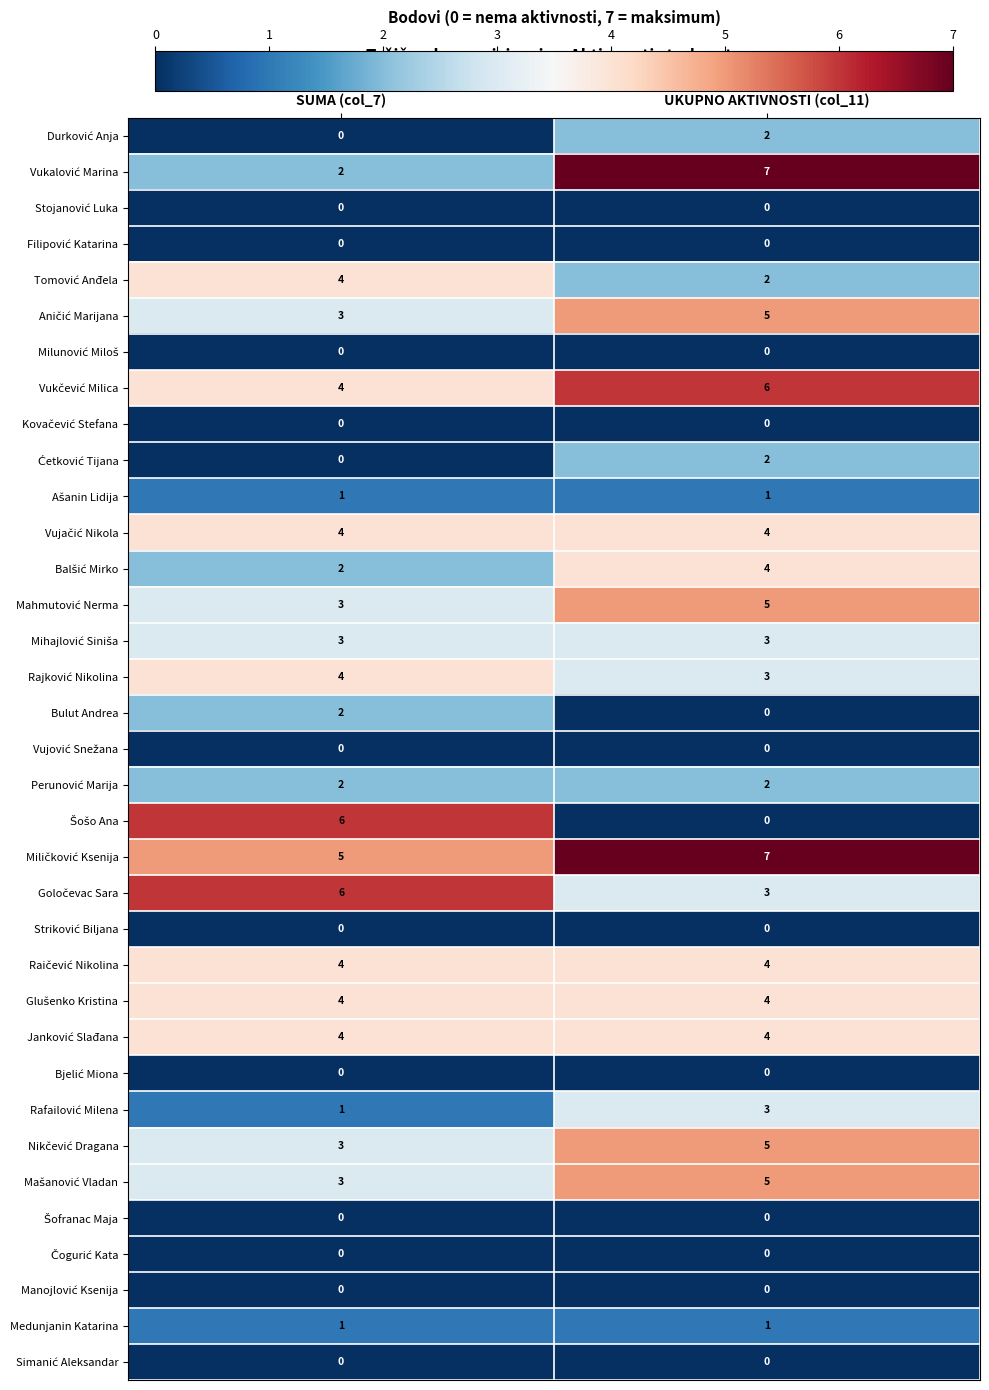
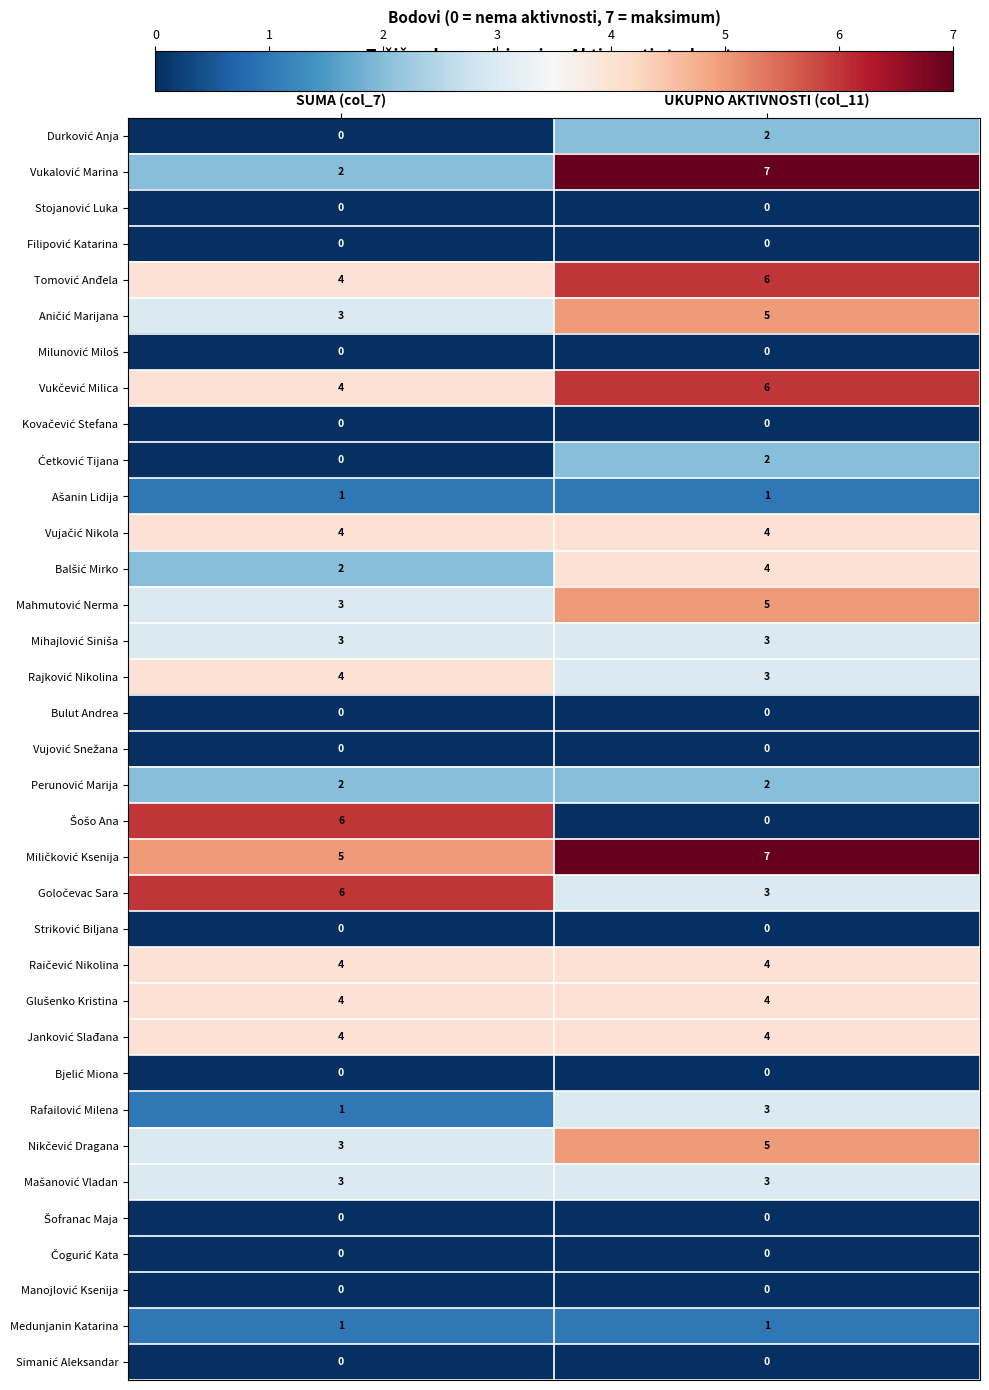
  {
    "Durković Anja": {
      "SUMA (col_7)": 0,
      "UKUPNO AKTIVNOSTI (col_11)": 2
    },
    "Vukalović Marina": {
      "SUMA (col_7)": 2,
      "UKUPNO AKTIVNOSTI (col_11)": 7
    },
    "Stojanović Luka": {
      "SUMA (col_7)": 0,
      "UKUPNO AKTIVNOSTI (col_11)": 0
    },
    "Filipović Katarina": {
      "SUMA (col_7)": 0,
      "UKUPNO AKTIVNOSTI (col_11)": 0
    },
    "Tomović Anđela": {
      "SUMA (col_7)": 4,
-     "UKUPNO AKTIVNOSTI (col_11)": 2
+     "UKUPNO AKTIVNOSTI (col_11)": 6
    },
    "Aničić Marijana": {
      "SUMA (col_7)": 3,
      "UKUPNO AKTIVNOSTI (col_11)": 5
    },
    "Milunović Miloš": {
      "SUMA (col_7)": 0,
      "UKUPNO AKTIVNOSTI (col_11)": 0
    },
    "Vukčević Milica": {
      "SUMA (col_7)": 4,
      "UKUPNO AKTIVNOSTI (col_11)": 6
    },
    "Kovačević Stefana": {
      "SUMA (col_7)": 0,
      "UKUPNO AKTIVNOSTI (col_11)": 0
    },
    "Ćetković Tijana": {
      "SUMA (col_7)": 0,
      "UKUPNO AKTIVNOSTI (col_11)": 2
    },
    "Ašanin Lidija": {
      "SUMA (col_7)": 1,
      "UKUPNO AKTIVNOSTI (col_11)": 1
    },
    "Vujačić Nikola": {
      "SUMA (col_7)": 4,
      "UKUPNO AKTIVNOSTI (col_11)": 4
    },
    "Balšić Mirko": {
      "SUMA (col_7)": 2,
      "UKUPNO AKTIVNOSTI (col_11)": 4
    },
    "Mahmutović Nerma": {
      "SUMA (col_7)": 3,
      "UKUPNO AKTIVNOSTI (col_11)": 5
    },
    "Mihajlović Siniša": {
      "SUMA (col_7)": 3,
      "UKUPNO AKTIVNOSTI (col_11)": 3
    },
    "Rajković Nikolina": {
      "SUMA (col_7)": 4,
      "UKUPNO AKTIVNOSTI (col_11)": 3
    },
    "Bulut Andrea": {
-     "SUMA (col_7)": 2,
+     "SUMA (col_7)": 0,
      "UKUPNO AKTIVNOSTI (col_11)": 0
    },
    "Vujović Snežana": {
      "SUMA (col_7)": 0,
      "UKUPNO AKTIVNOSTI (col_11)": 0
    },
    "Perunović Marija": {
      "SUMA (col_7)": 2,
      "UKUPNO AKTIVNOSTI (col_11)": 2
    },
    "Šošo Ana": {
      "SUMA (col_7)": 6,
      "UKUPNO AKTIVNOSTI (col_11)": 0
    },
    "Miličković Ksenija": {
      "SUMA (col_7)": 5,
      "UKUPNO AKTIVNOSTI (col_11)": 7
    },
    "Goločevac Sara": {
      "SUMA (col_7)": 6,
      "UKUPNO AKTIVNOSTI (col_11)": 3
    },
    "Striković Biljana": {
      "SUMA (col_7)": 0,
      "UKUPNO AKTIVNOSTI (col_11)": 0
    },
    "Raičević Nikolina": {
      "SUMA (col_7)": 4,
      "UKUPNO AKTIVNOSTI (col_11)": 4
    },
    "Glušenko Kristina": {
      "SUMA (col_7)": 4,
      "UKUPNO AKTIVNOSTI (col_11)": 4
    },
    "Janković Slađana": {
      "SUMA (col_7)": 4,
      "UKUPNO AKTIVNOSTI (col_11)": 4
    },
    "Bjelić Miona": {
      "SUMA (col_7)": 0,
      "UKUPNO AKTIVNOSTI (col_11)": 0
    },
    "Rafailović Milena": {
      "SUMA (col_7)": 1,
      "UKUPNO AKTIVNOSTI (col_11)": 3
    },
    "Nikčević Dragana": {
      "SUMA (col_7)": 3,
      "UKUPNO AKTIVNOSTI (col_11)": 5
    },
    "Mašanović Vladan": {
      "SUMA (col_7)": 3,
-     "UKUPNO AKTIVNOSTI (col_11)": 5
+     "UKUPNO AKTIVNOSTI (col_11)": 3
    },
    "Šofranac Maja": {
      "SUMA (col_7)": 0,
      "UKUPNO AKTIVNOSTI (col_11)": 0
    },
    "Čogurić Kata": {
      "SUMA (col_7)": 0,
      "UKUPNO AKTIVNOSTI (col_11)": 0
    },
    "Manojlović Ksenija": {
      "SUMA (col_7)": 0,
      "UKUPNO AKTIVNOSTI (col_11)": 0
    },
    "Medunjanin Katarina": {
      "SUMA (col_7)": 1,
      "UKUPNO AKTIVNOSTI (col_11)": 1
    },
    "Simanić Aleksandar": {
      "SUMA (col_7)": 0,
      "UKUPNO AKTIVNOSTI (col_11)": 0
    }
  }
